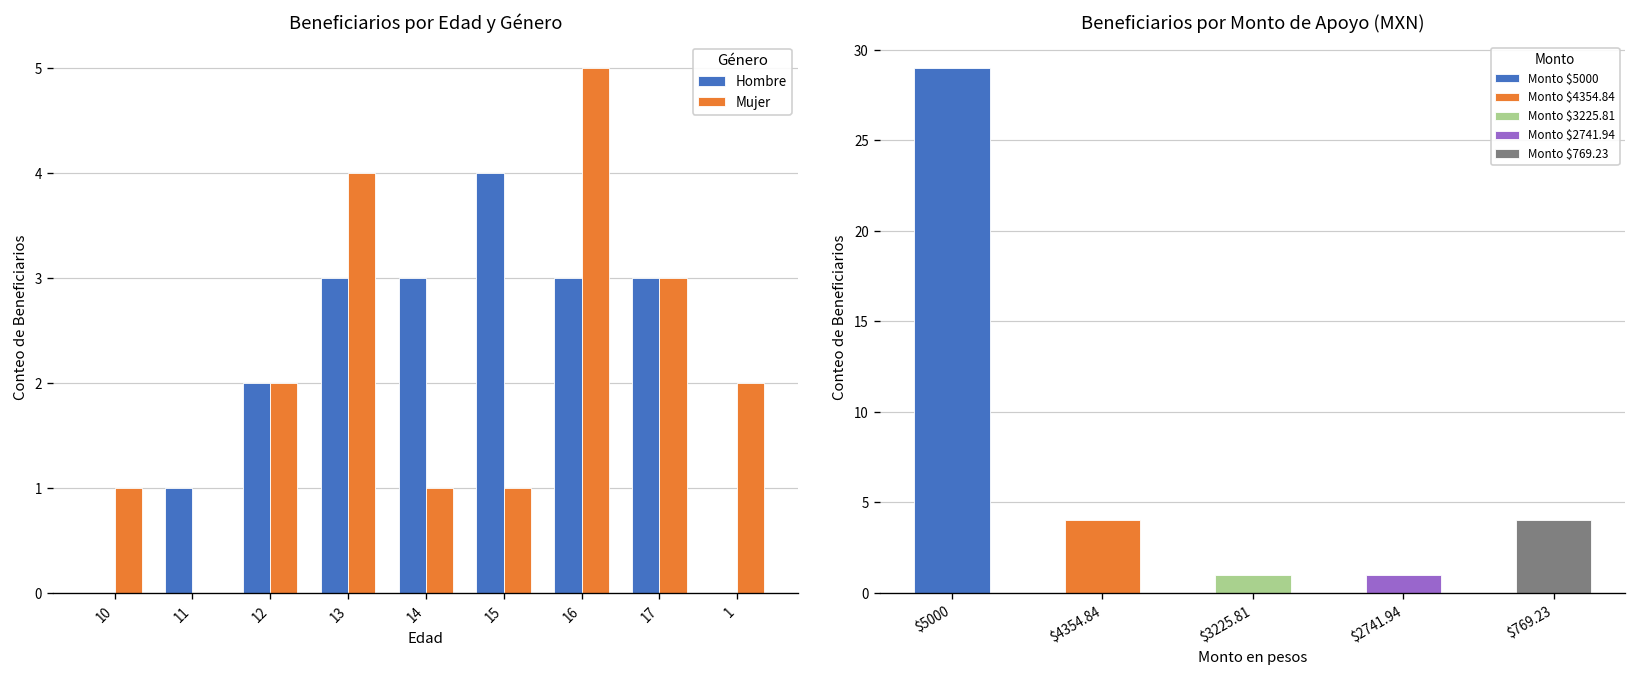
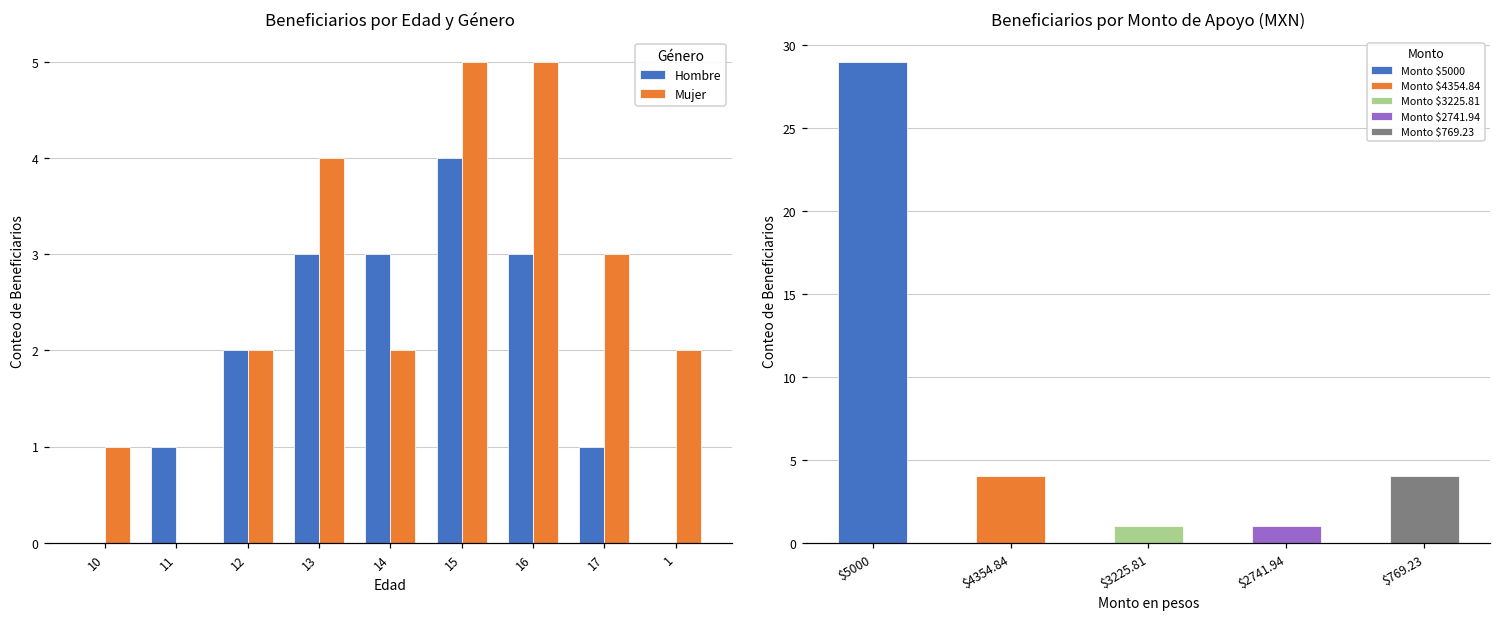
  {
    "Beneficiarios por Edad y Género": {
      "Hombre": {
        "10": 0,
        "11": 1,
        "12": 2,
        "13": 3,
        "14": 3,
        "15": 4,
        "16": 3,
-       "17": 3,
+       "17": 1,
        "1": 0
      },
      "Mujer": {
        "10": 1,
        "11": 0,
        "12": 2,
        "13": 4,
-       "14": 1,
-       "15": 1,
+       "14": 2,
+       "15": 5,
        "16": 5,
        "17": 3,
        "1": 2
      }
    },
    "Beneficiarios por Monto de Apoyo (MXN)": {
      "$5000": 29.0,
      "$4354.84": 4.0,
      "$3225.81": 1.0,
      "$2741.94": 1.0,
      "$769.23": 4.0
    }
  }
